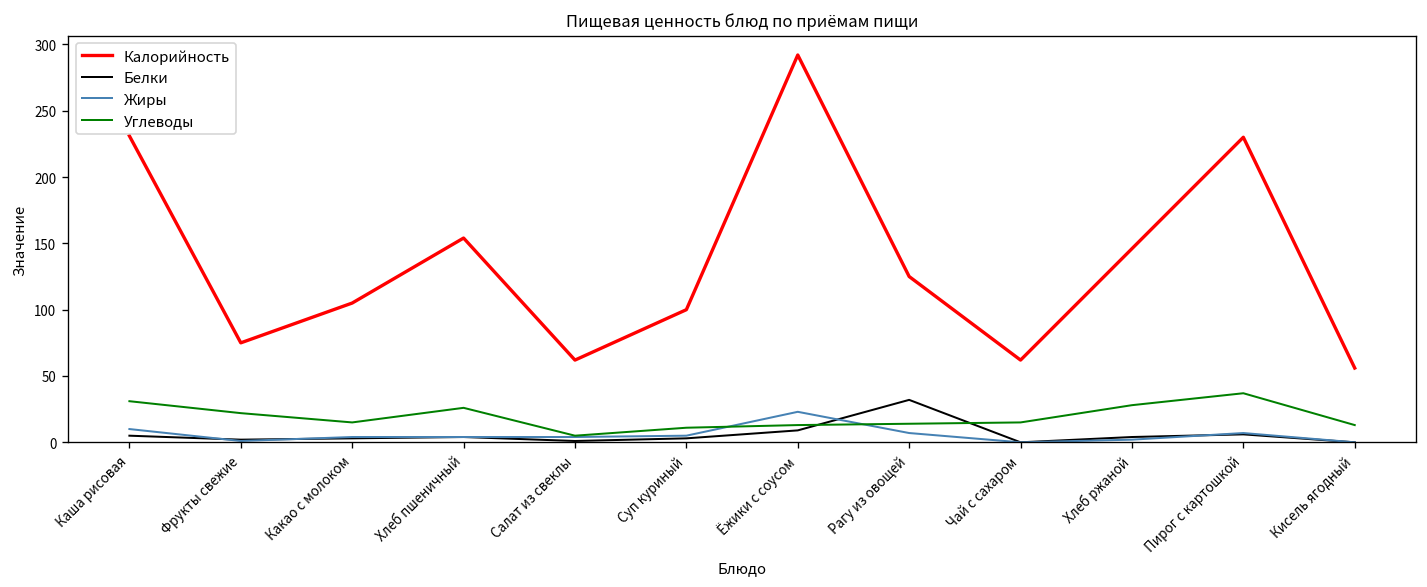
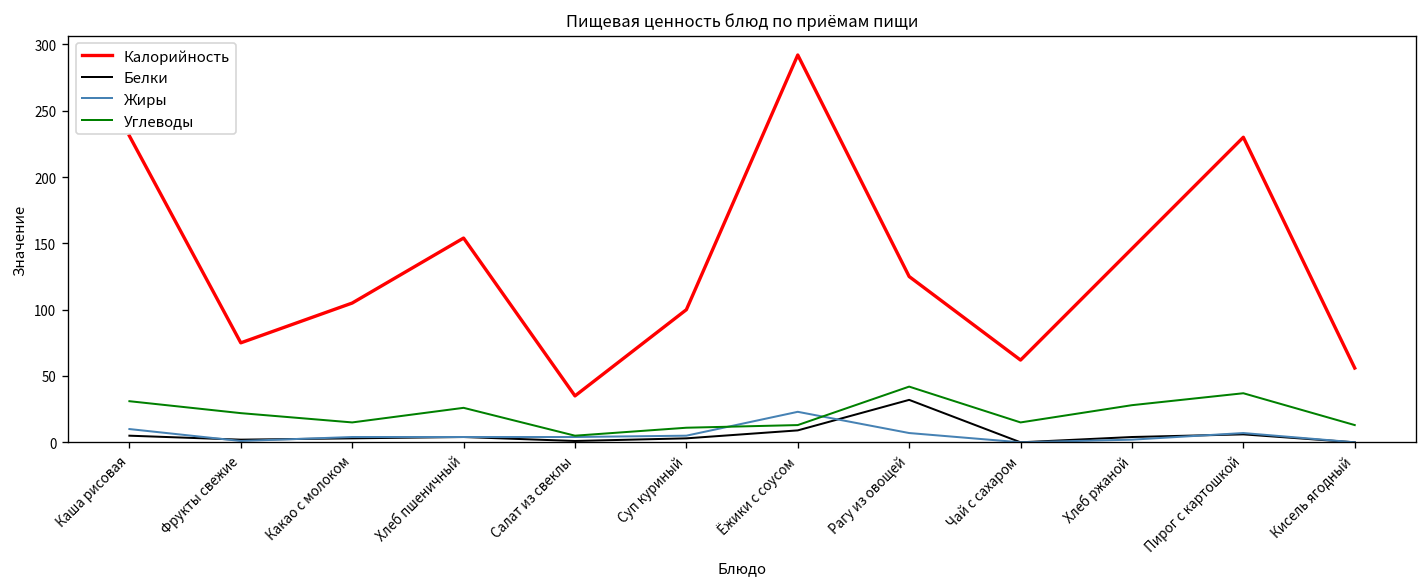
  {
    "Калорийность": {
      "Фрукты свежие": 75,
      "Какао с молоком": 105,
      "Хлеб пшеничный": 154,
-     "Салат из свеклы": 62,
+     "Салат из свеклы": 35,
      "Суп куриный": 100,
      "Ёжики с соусом": 292,
      "Рагу из овощей": 125,
      "Чай с сахаром": 62,
      "Хлеб ржаной": 146,
      "Пирог с картошкой": 230,
      "Кисель ягодный": 56
    },
    "Белки": {
      "Каша рисовая": 5,
      "Салат из свеклы": 1,
      "Ёжики с соусом": 9,
      "Рагу из овощей": 32
    },
    "Жиры": {
      "Каша рисовая": 10,
      "Ёжики с соусом": 23,
      "Рагу из овощей": 7
    },
    "Углеводы": {
      "Каша рисовая": 31,
      "Фрукты свежие": 22,
      "Какао с молоком": 15,
      "Хлеб пшеничный": 26,
      "Суп куриный": 11,
      "Ёжики с соусом": 13,
-     "Рагу из овощей": 14,
+     "Рагу из овощей": 42,
      "Чай с сахаром": 15,
      "Хлеб ржаной": 28,
      "Пирог с картошкой": 37,
      "Кисель ягодный": 13
    }
  }
